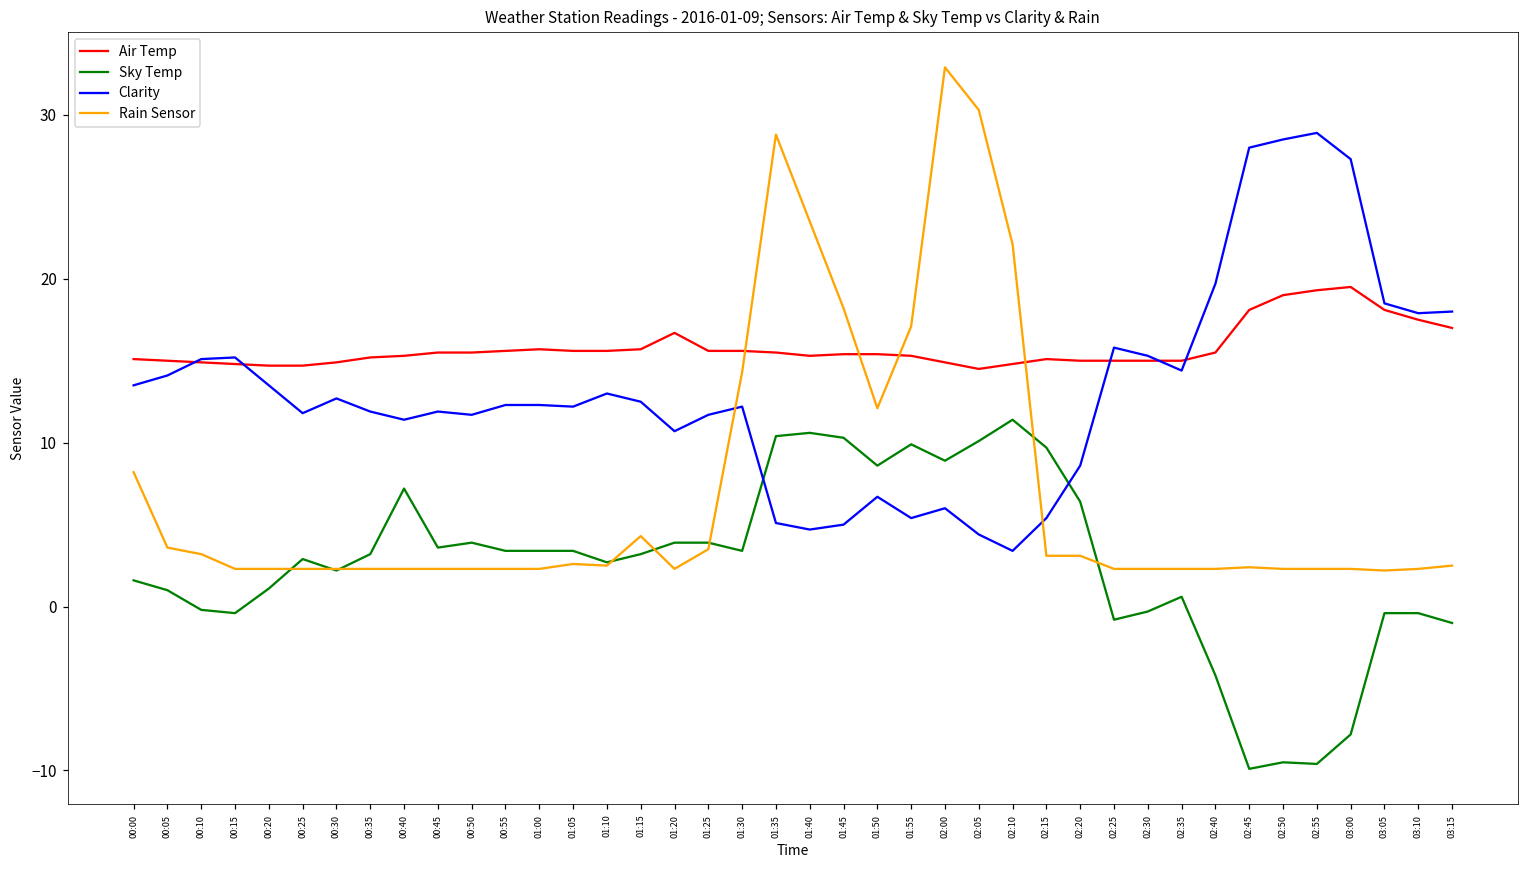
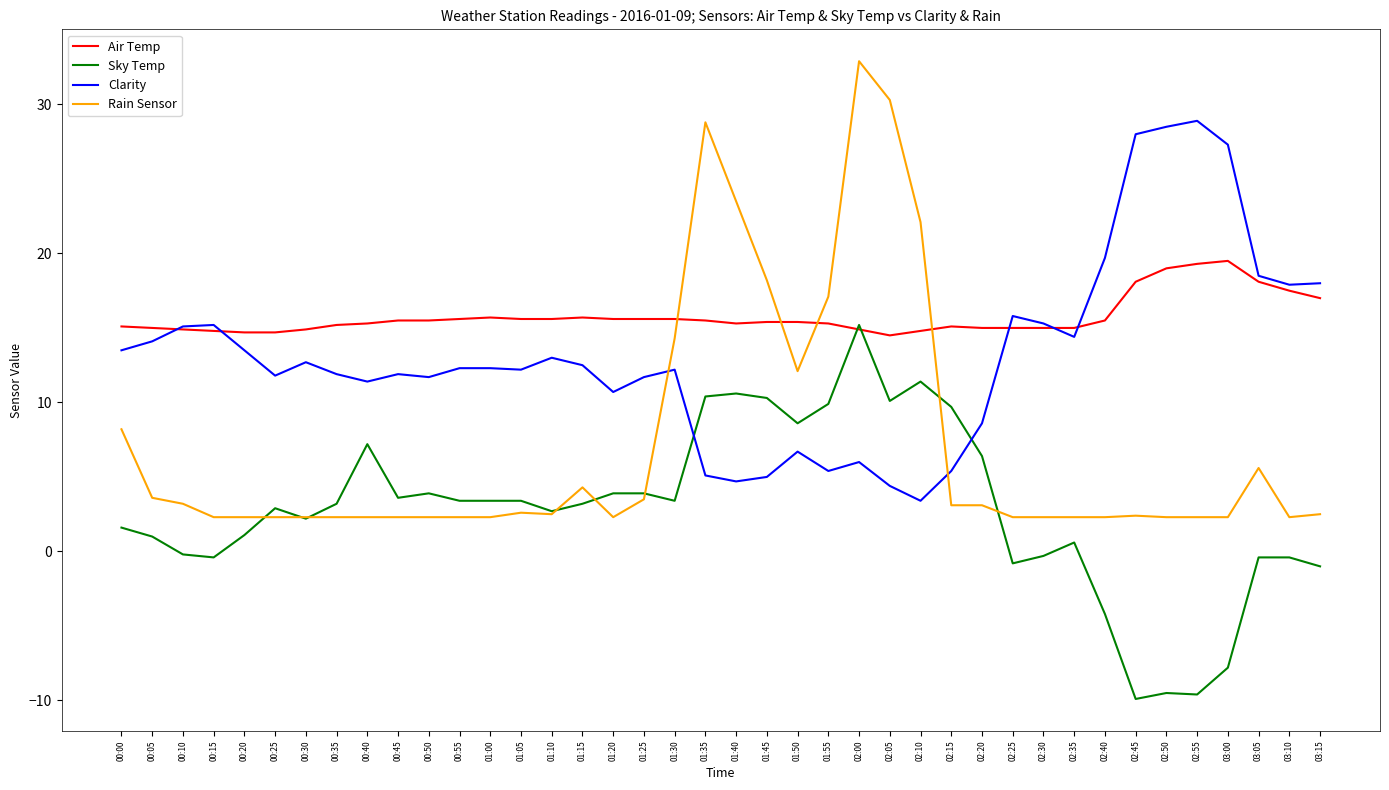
  {
    "Air Temp": {
      "00:00": 15.1,
      "00:05": 15.0,
      "00:10": 14.9,
      "00:15": 14.8,
      "00:20": 14.7,
      "00:25": 14.7,
      "00:30": 14.9,
      "00:35": 15.2,
      "00:40": 15.3,
      "00:45": 15.5,
      "00:50": 15.5,
      "00:55": 15.6,
      "01:00": 15.7,
      "01:05": 15.6,
      "01:10": 15.6,
      "01:15": 15.7,
-     "01:20": 16.7,
+     "01:20": 15.6,
      "01:25": 15.6,
      "01:30": 15.6,
      "01:35": 15.5,
      "01:40": 15.3,
      "01:45": 15.4,
      "01:50": 15.4,
      "01:55": 15.3,
      "02:00": 14.9,
      "02:05": 14.5,
      "02:10": 14.8,
      "02:15": 15.1,
      "02:20": 15.0,
      "02:25": 15.0,
      "02:30": 15.0,
      "02:35": 15.0,
      "02:40": 15.5,
      "02:45": 18.1,
      "02:50": 19.0,
      "02:55": 19.3,
      "03:00": 19.5,
      "03:05": 18.1,
      "03:10": 17.5,
      "03:15": 17.0
    },
    "Sky Temp": {
      "00:00": 1.6,
      "00:05": 1.0,
      "00:10": -0.2,
      "00:15": -0.4,
      "00:20": 1.1,
      "00:25": 2.9,
      "00:35": 3.2,
      "00:40": 7.2,
      "00:45": 3.6,
      "00:50": 3.9,
      "00:55": 3.4,
      "01:00": 3.4,
      "01:05": 3.4,
      "01:10": 2.7,
      "01:15": 3.2,
      "01:20": 3.9,
      "01:25": 3.9,
      "01:30": 3.4,
      "01:35": 10.4,
      "01:40": 10.6,
      "01:45": 10.3,
      "01:50": 8.6,
      "01:55": 9.9,
-     "02:00": 8.9,
+     "02:00": 15.2,
      "02:05": 10.1,
      "02:10": 11.4,
      "02:15": 9.7,
      "02:20": 6.4,
      "02:25": -0.8,
      "02:30": -0.3,
      "02:35": 0.6,
      "02:40": -4.2,
      "02:45": -9.9,
      "02:50": -9.5,
      "02:55": -9.6,
      "03:00": -7.8,
      "03:05": -0.4,
      "03:10": -0.4,
      "03:15": -1.0
    },
    "Clarity": {
      "00:00": 13.5,
      "00:05": 14.1,
      "00:10": 15.1,
      "00:15": 15.2,
      "00:20": 13.5,
      "00:25": 11.8,
      "00:30": 12.7,
      "00:35": 11.9,
      "00:40": 11.4,
      "00:45": 11.9,
      "00:50": 11.7,
      "00:55": 12.3,
      "01:00": 12.3,
      "01:05": 12.2,
      "01:10": 13.0,
      "01:15": 12.5,
      "01:20": 10.7,
      "01:25": 11.7,
      "01:30": 12.2,
      "01:35": 5.1,
      "01:40": 4.7,
      "01:45": 5.0,
      "01:50": 6.7,
      "01:55": 5.4,
      "02:00": 6.0,
      "02:05": 4.4,
      "02:10": 3.4,
      "02:15": 5.4,
      "02:20": 8.6,
      "02:25": 15.8,
      "02:30": 15.3,
      "02:35": 14.4,
      "02:40": 19.7,
      "02:45": 28.0,
      "02:50": 28.5,
      "02:55": 28.9,
      "03:00": 27.3,
      "03:05": 18.5,
      "03:10": 17.9,
      "03:15": 18.0
    },
    "Rain Sensor": {
      "00:00": 8.2,
      "00:05": 3.6,
      "00:10": 3.2,
      "00:15": 2.3,
      "00:20": 2.3,
      "00:25": 2.3,
      "00:35": 2.3,
      "00:40": 2.3,
      "00:45": 2.3,
      "00:50": 2.3,
      "00:55": 2.3,
      "01:00": 2.3,
      "01:05": 2.6,
      "01:10": 2.5,
      "01:15": 4.3,
      "01:20": 2.3,
      "01:25": 3.5,
      "01:30": 14.3,
      "01:35": 28.8,
      "01:40": 23.5,
      "01:45": 18.2,
      "01:50": 12.1,
      "01:55": 17.1,
      "02:00": 32.9,
      "02:05": 30.3,
      "02:10": 22.1,
      "02:15": 3.1,
      "02:20": 3.1,
      "02:25": 2.3,
      "02:30": 2.3,
      "02:35": 2.3,
      "02:40": 2.3,
      "02:45": 2.4,
      "02:50": 2.3,
      "02:55": 2.3,
      "03:00": 2.3,
-     "03:05": 2.2,
+     "03:05": 5.6,
      "03:10": 2.3,
      "03:15": 2.5
    }
  }
